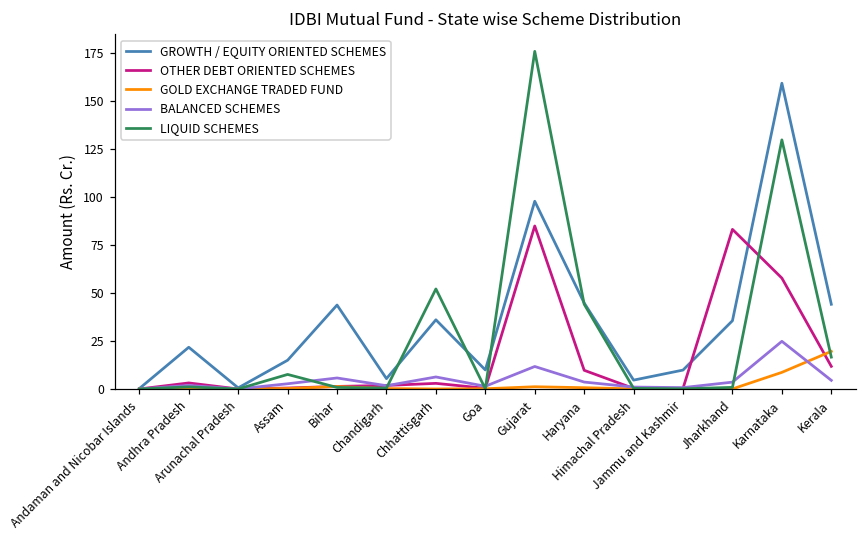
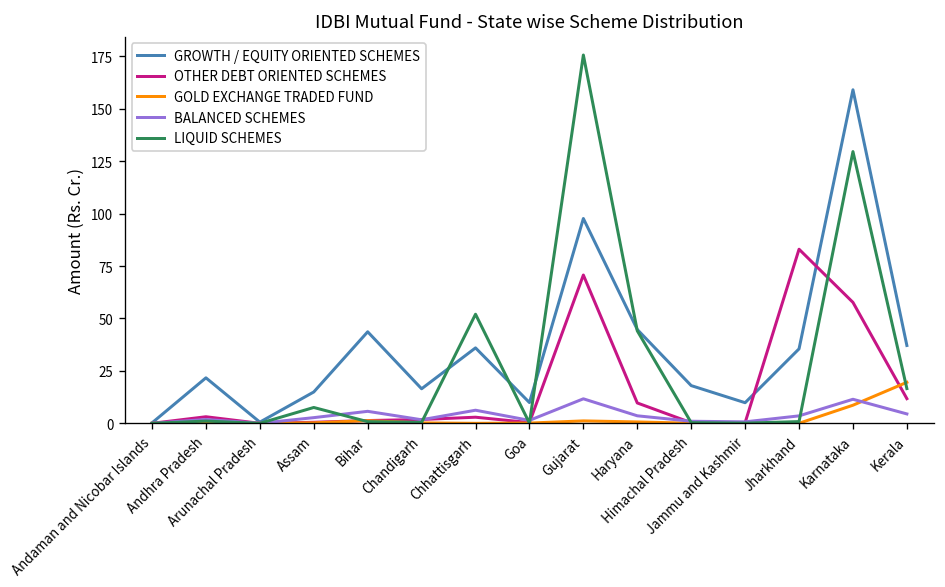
  {
    "GROWTH / EQUITY ORIENTED SCHEMES": {
      "Andhra Pradesh": 22,
      "Assam": 15,
      "Bihar": 44,
-     "Chandigarh": 5,
+     "Chandigarh": 16,
      "Chhattisgarh": 36,
      "Goa": 10,
      "Gujarat": 98,
-     "Himachal Pradesh": 5,
+     "Himachal Pradesh": 18,
      "Jammu and Kashmir": 10,
      "Jharkhand": 36,
      "Karnataka": 159,
-     "Kerala": 44
+     "Kerala": 37
    },
    "OTHER DEBT ORIENTED SCHEMES": {
      "Chhattisgarh": 3,
-     "Gujarat": 85,
+     "Gujarat": 71,
      "Haryana": 10,
      "Jharkhand": 83,
      "Karnataka": 58,
      "Kerala": 12
    },
    "GOLD EXCHANGE TRADED FUND": {
      "Chhattisgarh": 0,
      "Gujarat": 1,
      "Haryana": 1,
      "Karnataka": 9,
      "Kerala": 20
    },
    "BALANCED SCHEMES": {
      "Assam": 3,
      "Bihar": 6,
      "Chhattisgarh": 6,
      "Gujarat": 12,
      "Haryana": 4,
      "Jharkhand": 4,
-     "Karnataka": 25,
+     "Karnataka": 11,
      "Kerala": 4
    },
    "LIQUID SCHEMES": {
      "Assam": 8,
      "Chhattisgarh": 52,
      "Gujarat": 176,
      "Karnataka": 130,
      "Kerala": 17
    }
  }
